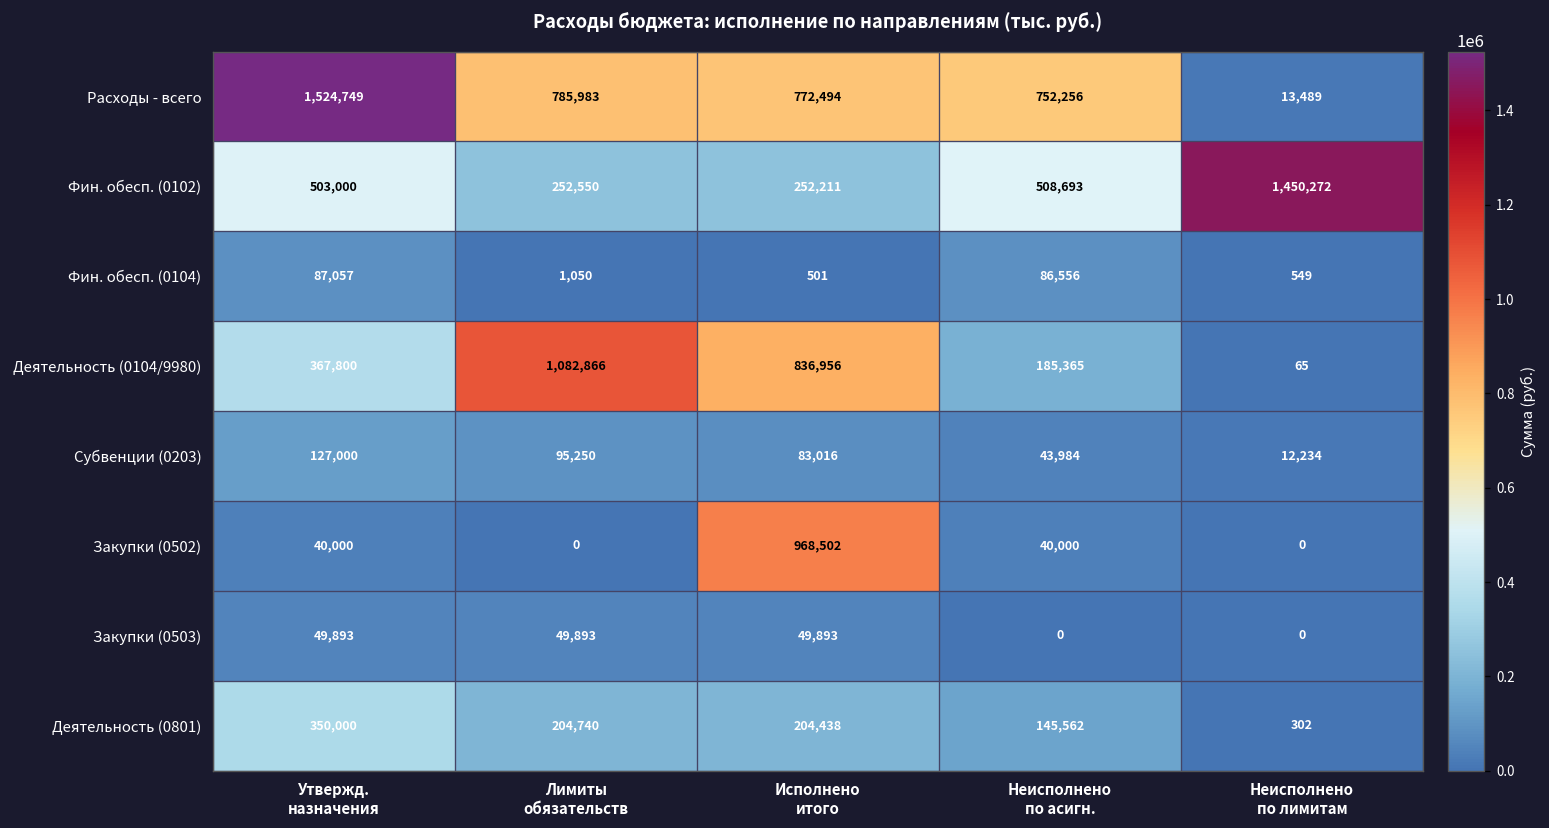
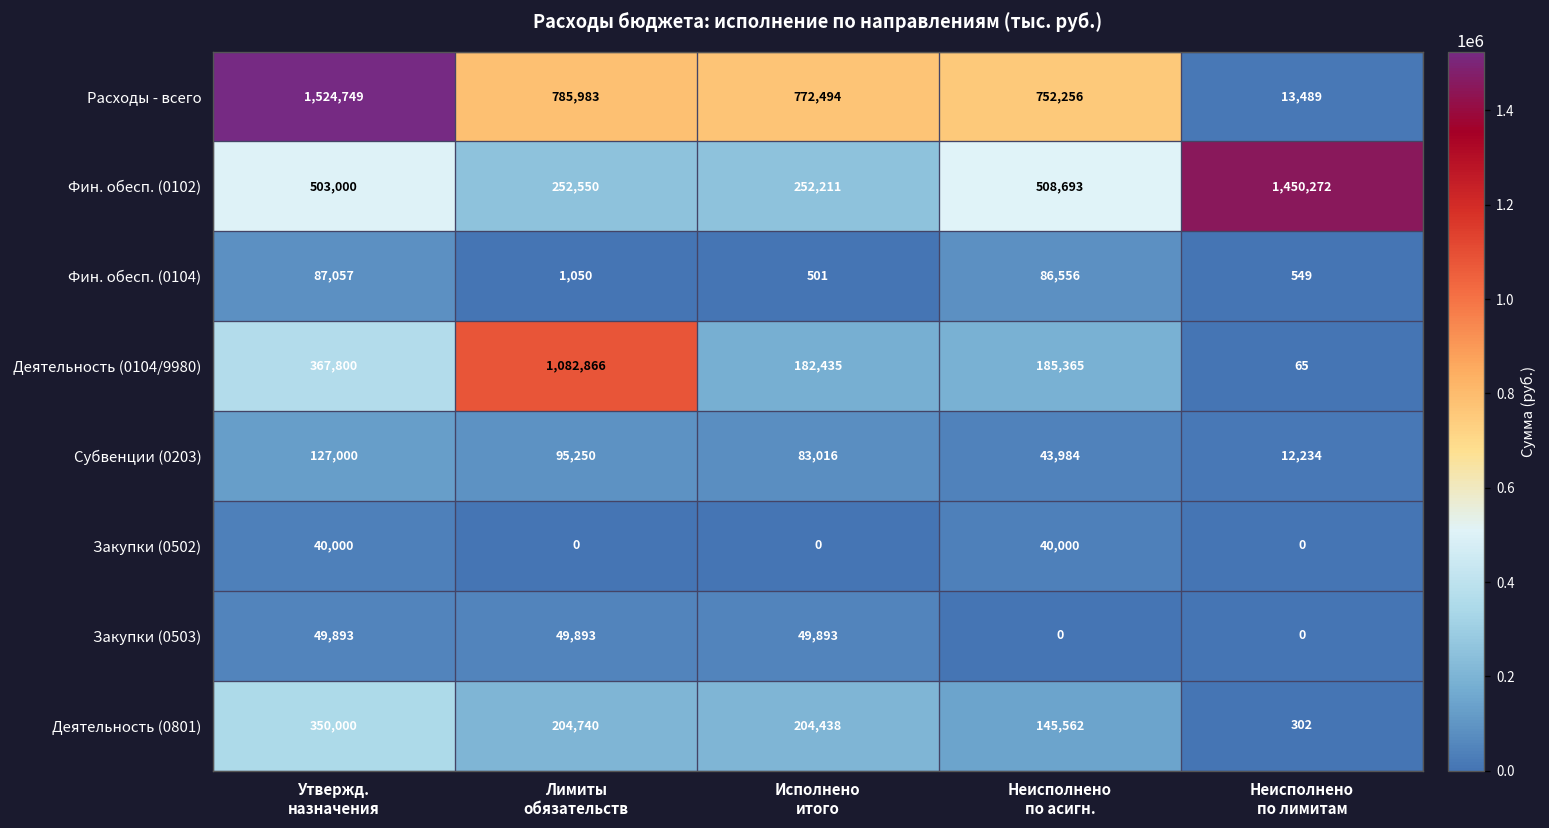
  {
    "Расходы - всего": {
      "Утвержд. назначения": "1,524,749",
      "Лимиты обязательств": "785,983",
      "Исполнено итого": "772,494",
      "Неисполнено по асигн.": "752,256",
      "Неисполнено по лимитам": "13,489"
    },
    "Фин. обесп. (0102)": {
      "Утвержд. назначения": "503,000",
      "Лимиты обязательств": "252,550",
      "Исполнено итого": "252,211",
      "Неисполнено по асигн.": "508,693",
      "Неисполнено по лимитам": "1,450,272"
    },
    "Фин. обесп. (0104)": {
      "Утвержд. назначения": "87,057",
      "Лимиты обязательств": "1,050",
      "Исполнено итого": "501",
      "Неисполнено по асигн.": "86,556",
      "Неисполнено по лимитам": "549"
    },
    "Деятельность (0104/9980)": {
      "Утвержд. назначения": "367,800",
      "Лимиты обязательств": "1,082,866",
-     "Исполнено итого": "836,956",
+     "Исполнено итого": "182,435",
      "Неисполнено по асигн.": "185,365",
      "Неисполнено по лимитам": "65"
    },
    "Субвенции (0203)": {
      "Утвержд. назначения": "127,000",
      "Лимиты обязательств": "95,250",
      "Исполнено итого": "83,016",
      "Неисполнено по асигн.": "43,984",
      "Неисполнено по лимитам": "12,234"
    },
    "Закупки (0502)": {
      "Утвержд. назначения": "40,000",
      "Лимиты обязательств": "0",
-     "Исполнено итого": "968,502",
+     "Исполнено итого": "0",
      "Неисполнено по асигн.": "40,000",
      "Неисполнено по лимитам": "0"
    },
    "Закупки (0503)": {
      "Утвержд. назначения": "49,893",
      "Лимиты обязательств": "49,893",
      "Исполнено итого": "49,893",
      "Неисполнено по асигн.": "0",
      "Неисполнено по лимитам": "0"
    },
    "Деятельность (0801)": {
      "Утвержд. назначения": "350,000",
      "Лимиты обязательств": "204,740",
      "Исполнено итого": "204,438",
      "Неисполнено по асигн.": "145,562",
      "Неисполнено по лимитам": "302"
    }
  }
